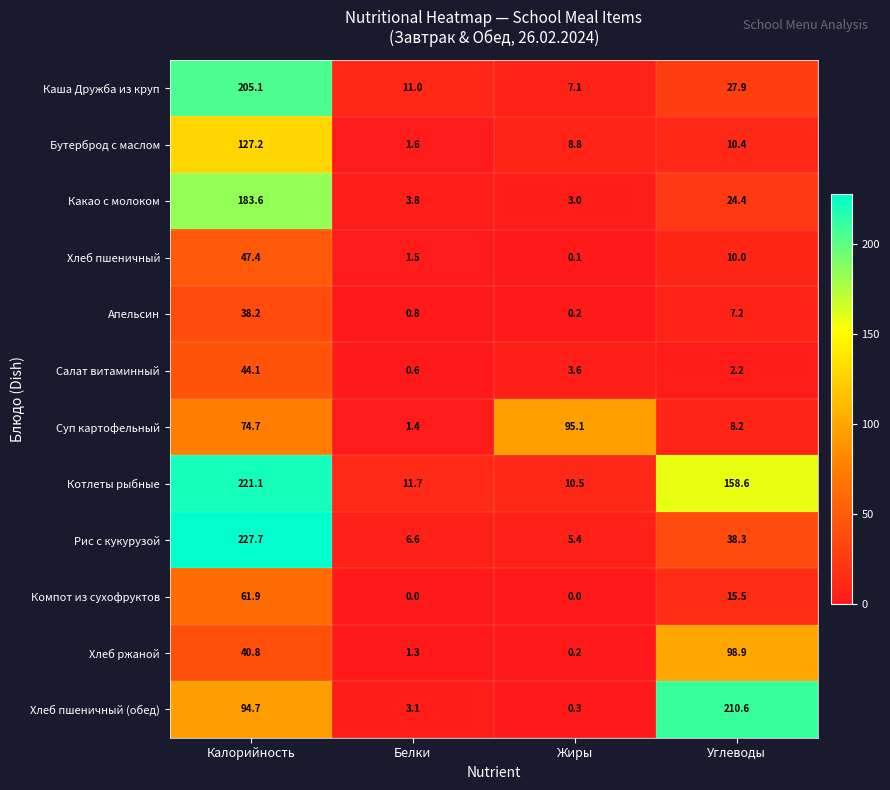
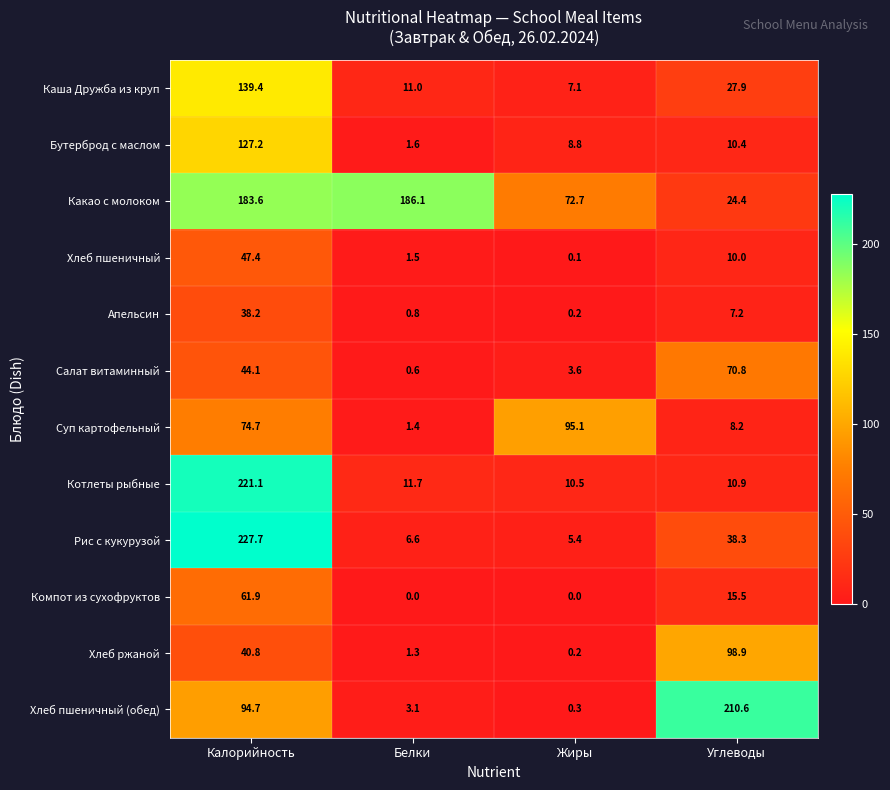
  {
    "Каша Дружба из круп": {
-     "Калорийность": 205.1,
+     "Калорийность": 139.4,
      "Белки": 11.0,
      "Жиры": 7.1,
      "Углеводы": 27.9
    },
    "Бутерброд с маслом": {
      "Калорийность": 127.2,
      "Белки": 1.6,
      "Жиры": 8.8,
      "Углеводы": 10.4
    },
    "Какао с молоком": {
      "Калорийность": 183.6,
-     "Белки": 3.8,
-     "Жиры": 3.0,
+     "Белки": 186.1,
+     "Жиры": 72.7,
      "Углеводы": 24.4
    },
    "Хлеб пшеничный": {
      "Калорийность": 47.4,
      "Белки": 1.5,
      "Жиры": 0.1,
      "Углеводы": 10.0
    },
    "Апельсин": {
      "Калорийность": 38.2,
      "Белки": 0.8,
      "Жиры": 0.2,
      "Углеводы": 7.2
    },
    "Салат витаминный": {
      "Калорийность": 44.1,
      "Белки": 0.6,
      "Жиры": 3.6,
-     "Углеводы": 2.2
+     "Углеводы": 70.8
    },
    "Суп картофельный": {
      "Калорийность": 74.7,
      "Белки": 1.4,
      "Жиры": 95.1,
      "Углеводы": 8.2
    },
    "Котлеты рыбные": {
      "Калорийность": 221.1,
      "Белки": 11.7,
      "Жиры": 10.5,
-     "Углеводы": 158.6
+     "Углеводы": 10.9
    },
    "Рис с кукурузой": {
      "Калорийность": 227.7,
      "Белки": 6.6,
      "Жиры": 5.4,
      "Углеводы": 38.3
    },
    "Компот из сухофруктов": {
      "Калорийность": 61.9,
      "Белки": 0.0,
      "Жиры": 0.0,
      "Углеводы": 15.5
    },
    "Хлеб ржаной": {
      "Калорийность": 40.8,
      "Белки": 1.3,
      "Жиры": 0.2,
      "Углеводы": 98.9
    },
    "Хлеб пшеничный (обед)": {
      "Калорийность": 94.7,
      "Белки": 3.1,
      "Жиры": 0.3,
      "Углеводы": 210.6
    }
  }
